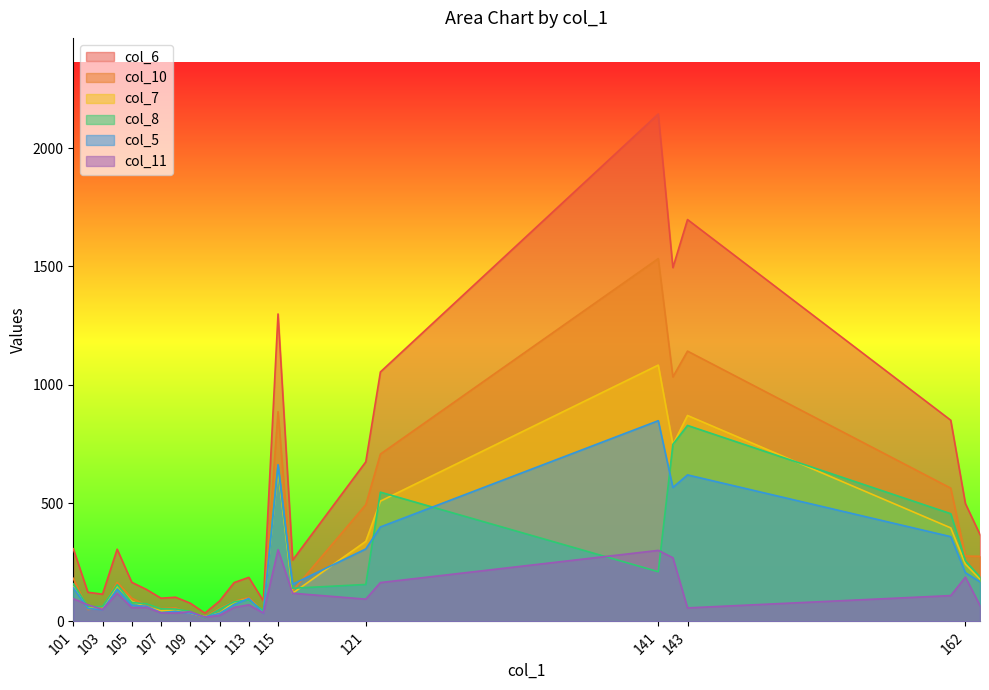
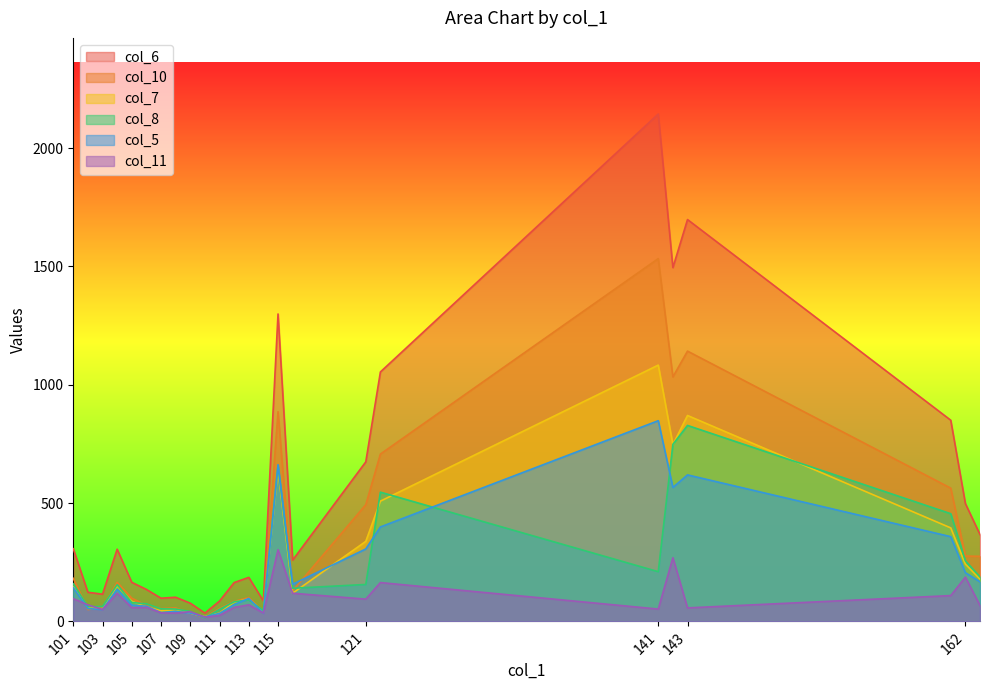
  {
    "col_8": {
      "101": 160,
      "121": 160,
      "141": 210,
      "143": 830,
      "162": 260
    },
    "col_5": {
      "105": 70,
      "121": 310,
      "141": 850,
      "143": 620,
      "162": 210
    },
    "col_11": {
      "101": 100,
      "105": 60,
      "113": 70,
      "115": 300,
      "121": 90,
-     "141": 300,
+     "141": 50,
      "143": 60,
      "162": 190
    }
  }
